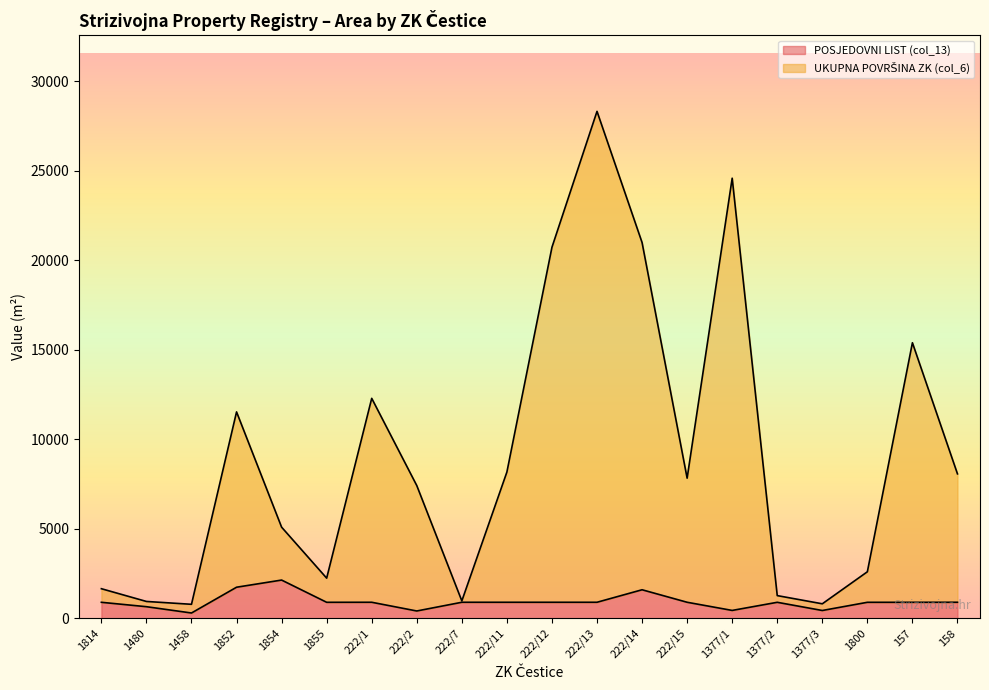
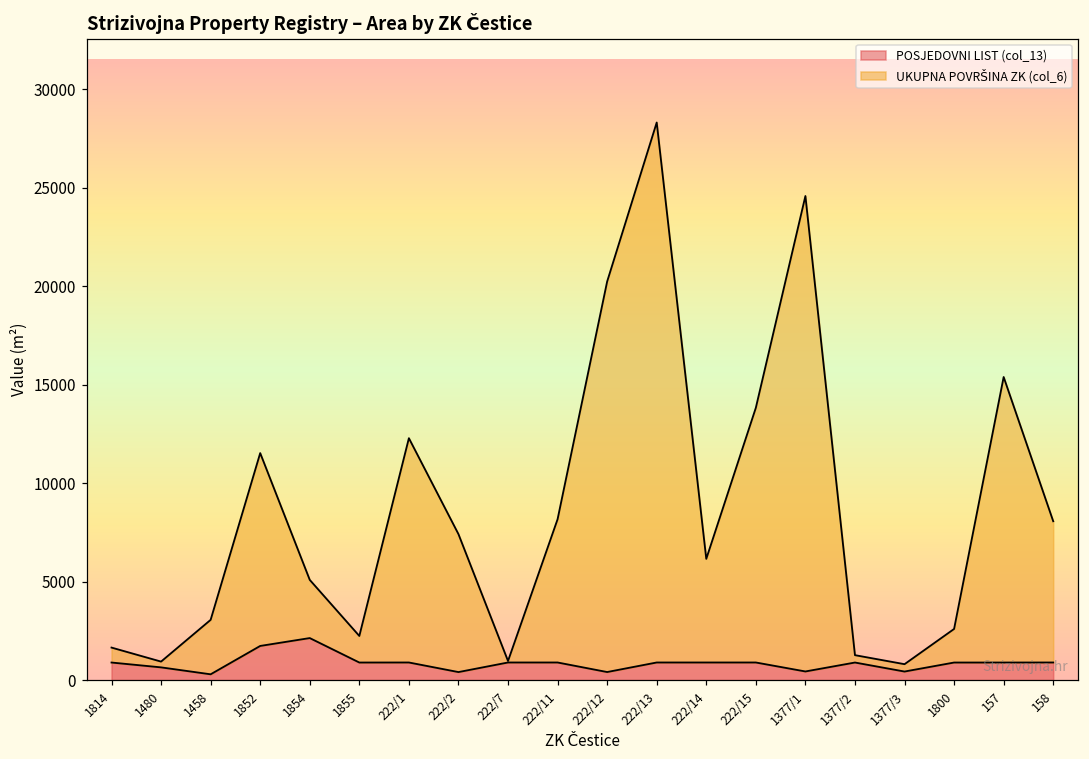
  {
    "POSJEDOVNI LIST (col_13)": {
      "1814": 900,
      "1480": 600,
      "1458": 300,
      "1852": 1700,
      "1854": 2100,
      "1855": 900,
      "222/1": 900,
      "222/2": 400,
      "222/11": 900,
-     "222/12": 900,
+     "222/12": 400,
      "222/13": 900,
-     "222/14": 1600,
+     "222/14": 900,
      "222/15": 900,
      "1377/1": 400,
      "1377/2": 900,
      "1377/3": 400,
      "1800": 900,
      "157": 900,
      "158": 900
    },
    "UKUPNA POVRŠINA ZK (col_6)": {
      "1814": 800,
      "1480": 300,
-     "1458": 500,
+     "1458": 2800,
      "1852": 9800,
      "1854": 3000,
      "1855": 1300,
      "222/1": 11400,
      "222/2": 7000,
      "222/11": 7300,
      "222/12": 19800,
      "222/13": 27400,
-     "222/14": 19400,
-     "222/15": 6900,
+     "222/14": 5300,
+     "222/15": 12900,
      "1377/1": 24100,
      "1377/2": 400,
      "1377/3": 400,
      "1800": 1700,
      "157": 14500,
      "158": 7200
    }
  }
